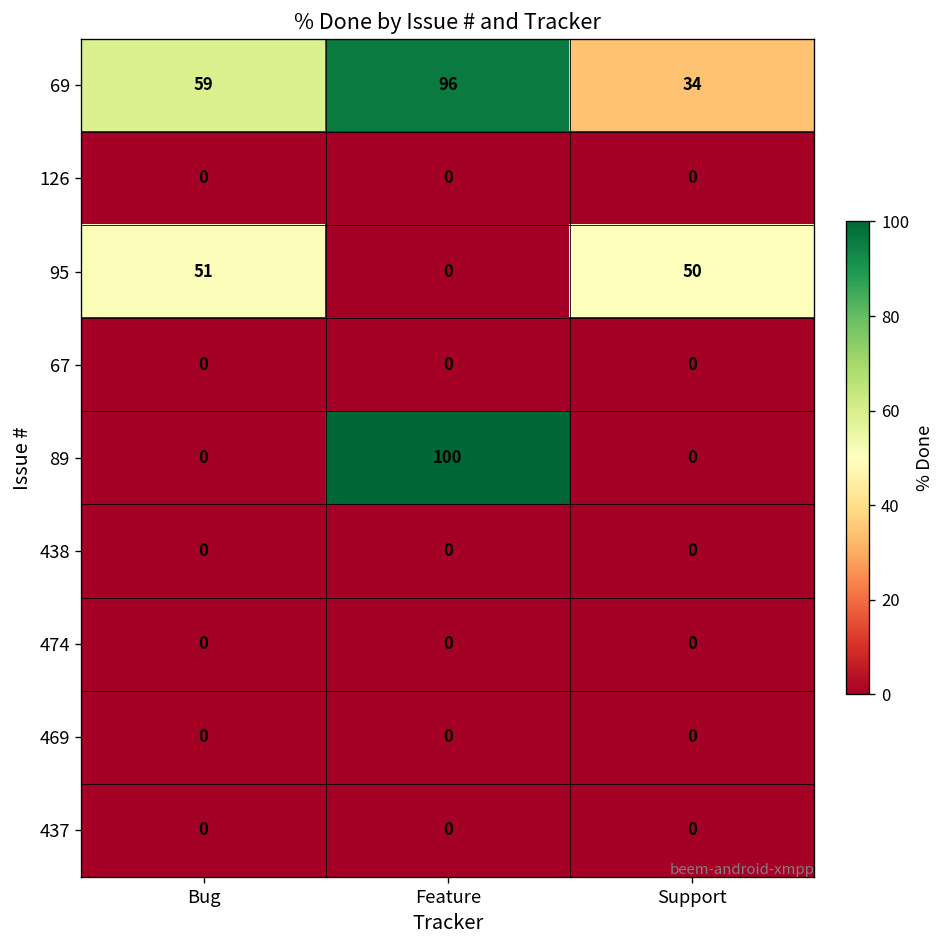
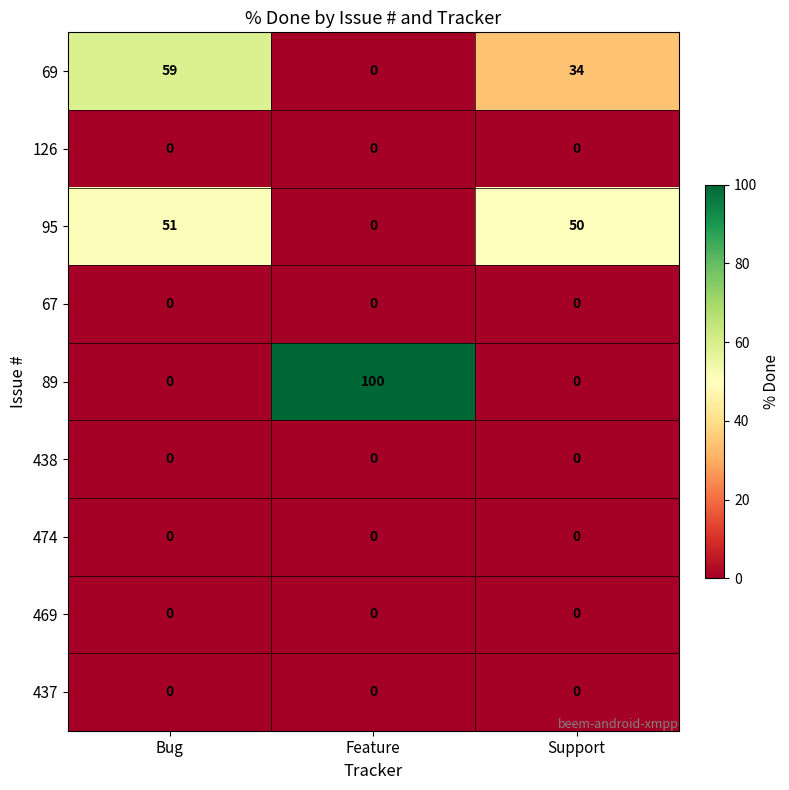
  {
    "69": {
      "Bug": 59,
-     "Feature": 96,
+     "Feature": 0,
      "Support": 34
    },
    "126": {
      "Bug": 0,
      "Feature": 0,
      "Support": 0
    },
    "95": {
      "Bug": 51,
      "Feature": 0,
      "Support": 50
    },
    "67": {
      "Bug": 0,
      "Feature": 0,
      "Support": 0
    },
    "89": {
      "Bug": 0,
      "Feature": 100,
      "Support": 0
    },
    "438": {
      "Bug": 0,
      "Feature": 0,
      "Support": 0
    },
    "474": {
      "Bug": 0,
      "Feature": 0,
      "Support": 0
    },
    "469": {
      "Bug": 0,
      "Feature": 0,
      "Support": 0
    },
    "437": {
      "Bug": 0,
      "Feature": 0
    }
  }
